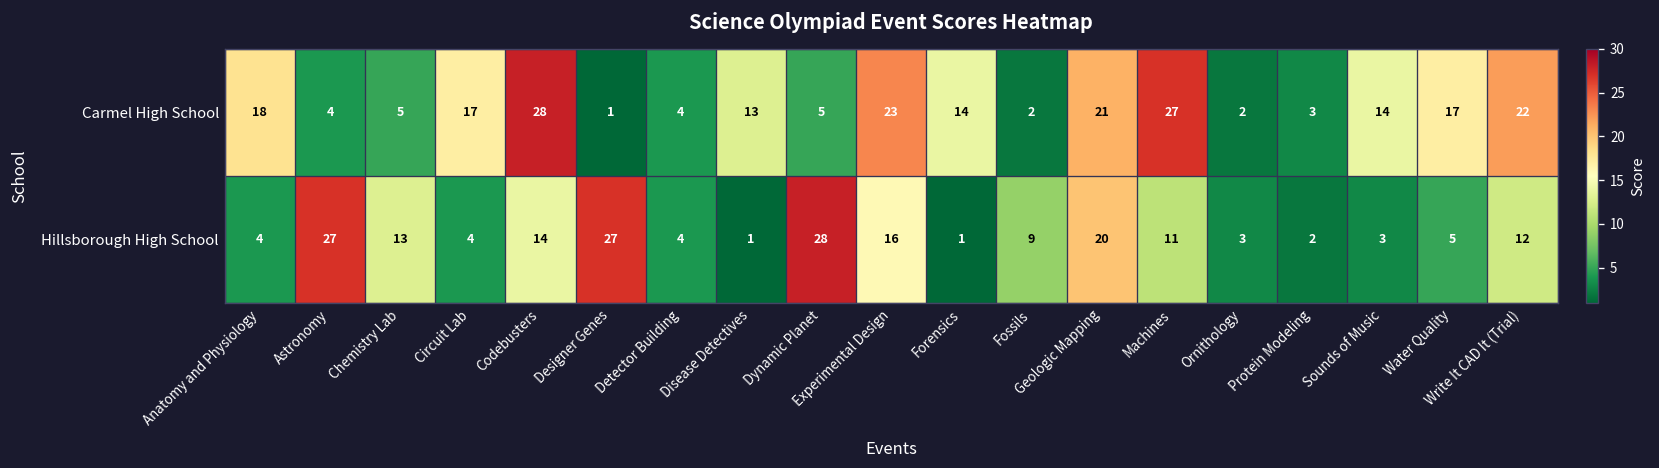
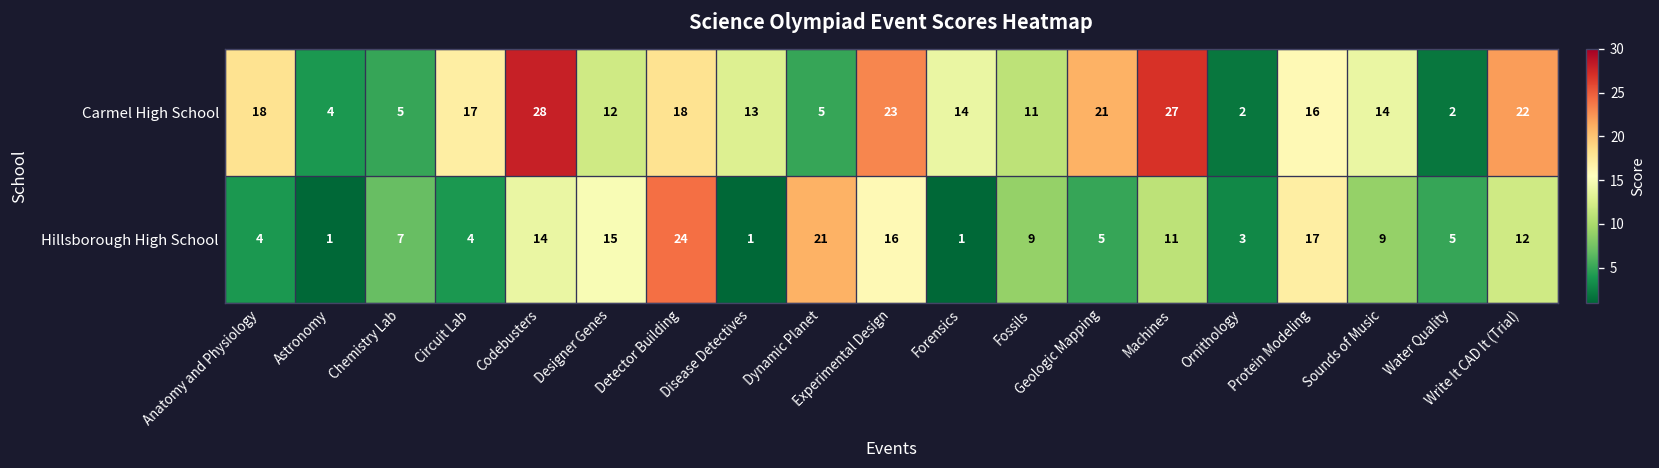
  {
    "Carmel High School": {
      "Anatomy and Physiology": 18,
      "Astronomy": 4,
      "Chemistry Lab": 5,
      "Circuit Lab": 17,
      "Codebusters": 28,
-     "Designer Genes": 1,
-     "Detector Building": 4,
+     "Designer Genes": 12,
+     "Detector Building": 18,
      "Disease Detectives": 13,
      "Dynamic Planet": 5,
      "Experimental Design": 23,
      "Forensics": 14,
-     "Fossils": 2,
+     "Fossils": 11,
      "Geologic Mapping": 21,
      "Machines": 27,
      "Ornithology": 2,
-     "Protein Modeling": 3,
+     "Protein Modeling": 16,
      "Sounds of Music": 14,
-     "Water Quality": 17,
+     "Water Quality": 2,
      "Write It CAD It (Trial)": 22
    },
    "Hillsborough High School": {
      "Anatomy and Physiology": 4,
-     "Astronomy": 27,
-     "Chemistry Lab": 13,
+     "Astronomy": 1,
+     "Chemistry Lab": 7,
      "Circuit Lab": 4,
      "Codebusters": 14,
-     "Designer Genes": 27,
-     "Detector Building": 4,
+     "Designer Genes": 15,
+     "Detector Building": 24,
      "Disease Detectives": 1,
-     "Dynamic Planet": 28,
+     "Dynamic Planet": 21,
      "Experimental Design": 16,
      "Forensics": 1,
      "Fossils": 9,
-     "Geologic Mapping": 20,
+     "Geologic Mapping": 5,
      "Machines": 11,
      "Ornithology": 3,
-     "Protein Modeling": 2,
-     "Sounds of Music": 3,
+     "Protein Modeling": 17,
+     "Sounds of Music": 9,
      "Water Quality": 5,
      "Write It CAD It (Trial)": 12
    }
  }
